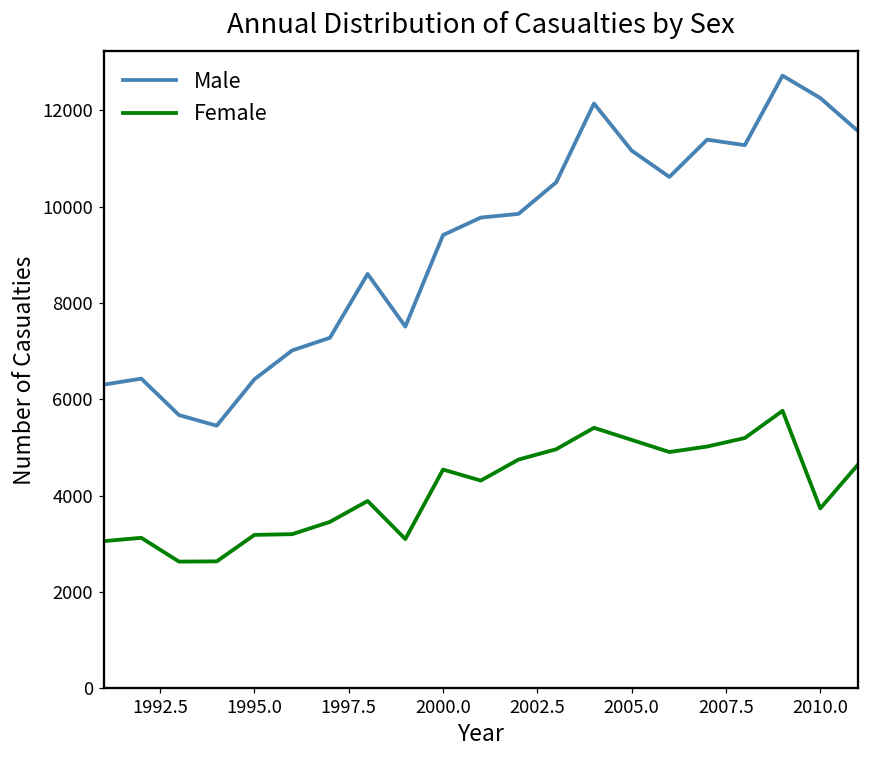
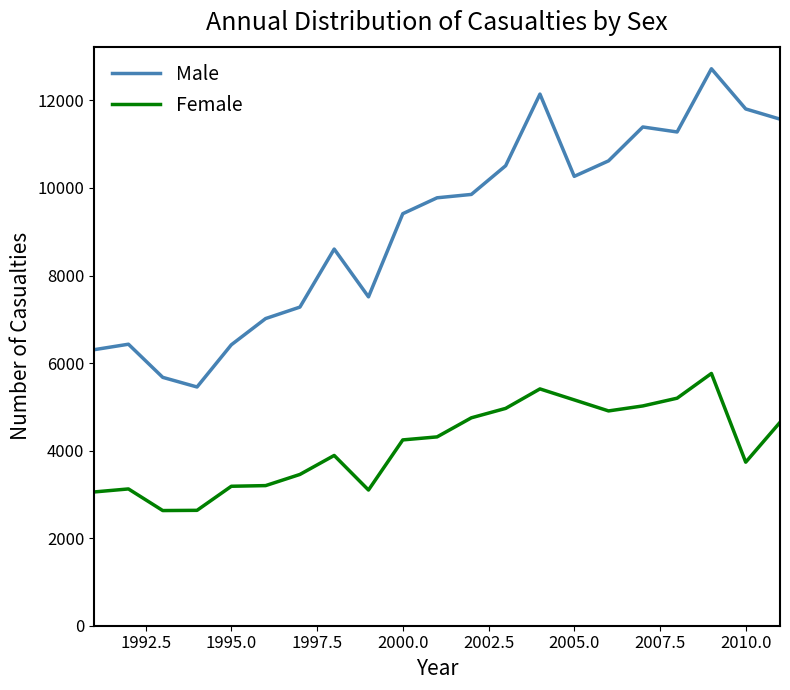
  {
    "Male": {
      "1995.0": 6400,
      "2000.0": 9400,
-     "2005.0": 11200,
-     "2010.0": 12300
+     "2005.0": 10300,
+     "2010.0": 11800
    },
    "Female": {
      "1995.0": 3200,
-     "2000.0": 4500,
+     "2000.0": 4200,
      "2005.0": 5200,
      "2010.0": 3700
    }
  }
